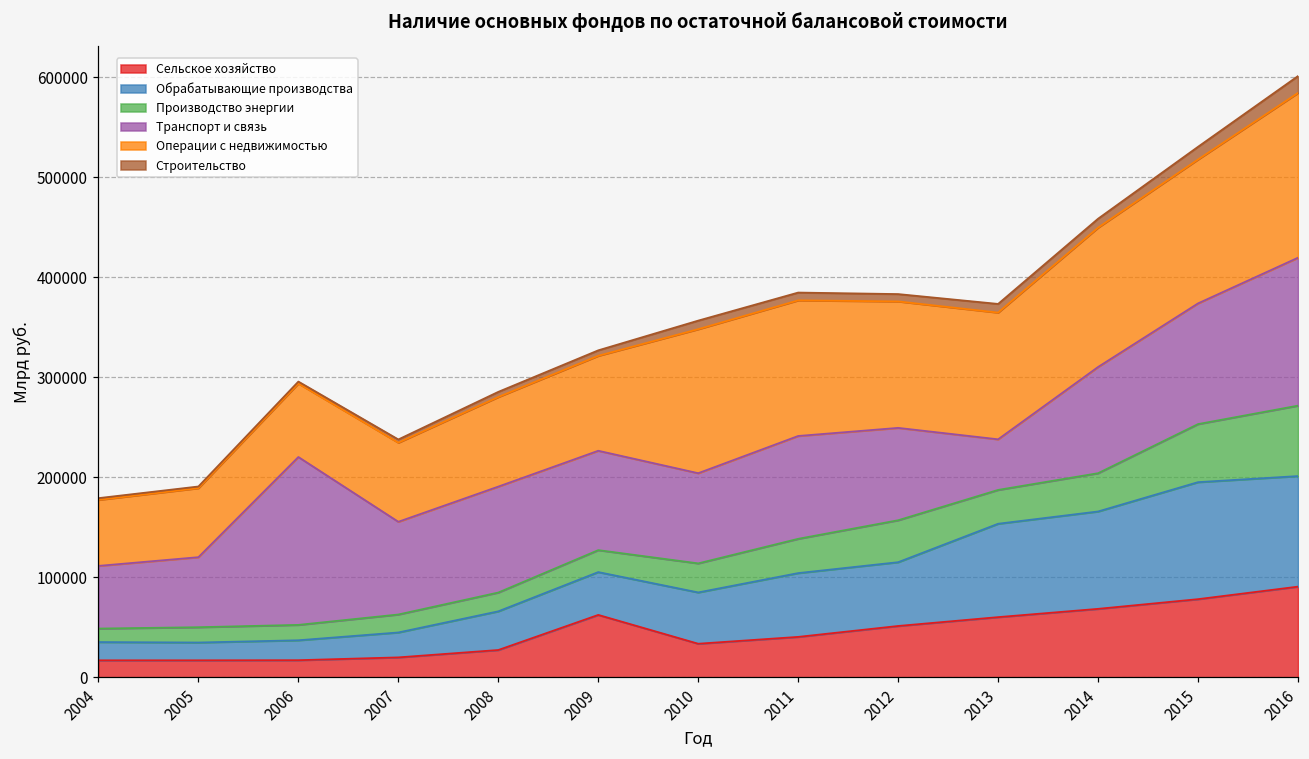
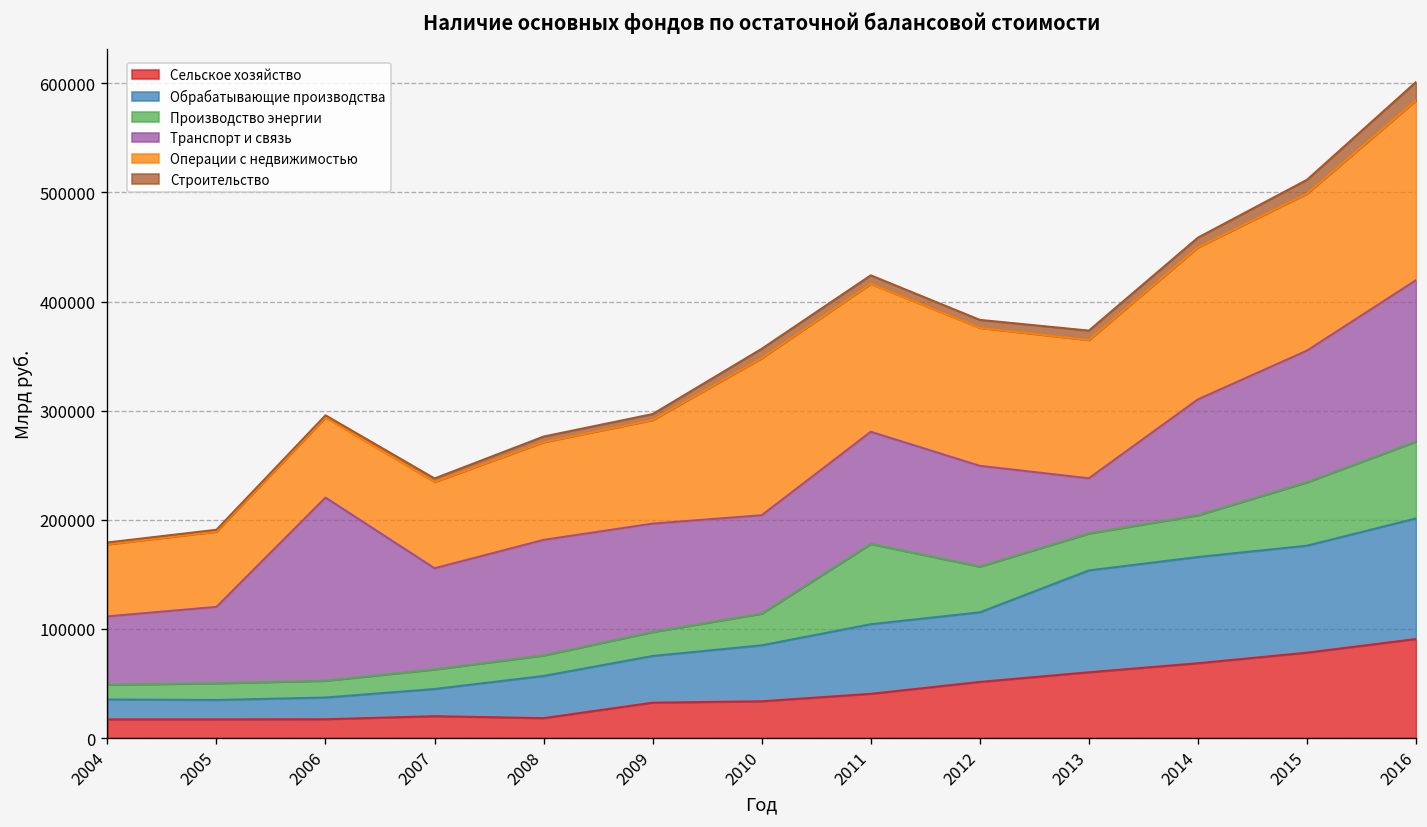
  {
    "Сельское хозяйство": {
      "2004": 20000,
      "2005": 20000,
      "2006": 20000,
      "2007": 20000,
-     "2008": 30000,
-     "2009": 60000,
+     "2008": 20000,
+     "2009": 30000,
      "2010": 30000,
      "2011": 40000,
      "2012": 50000,
      "2013": 60000,
      "2014": 70000,
      "2015": 80000,
      "2016": 90000
    },
    "Обрабатывающие производства": {
      "2004": 20000,
      "2005": 20000,
      "2006": 20000,
      "2007": 20000,
      "2008": 40000,
      "2009": 40000,
      "2010": 50000,
      "2011": 60000,
      "2012": 60000,
      "2013": 90000,
      "2014": 100000,
-     "2015": 120000,
+     "2015": 100000,
      "2016": 110000
    },
    "Производство энергии": {
      "2004": 10000,
      "2005": 20000,
      "2006": 20000,
      "2007": 20000,
      "2008": 20000,
      "2009": 20000,
      "2010": 30000,
-     "2011": 30000,
+     "2011": 70000,
      "2012": 40000,
      "2013": 30000,
      "2014": 40000,
      "2015": 60000,
      "2016": 70000
    },
    "Транспорт и связь": {
      "2004": 60000,
      "2005": 70000,
      "2006": 170000,
      "2007": 90000,
      "2008": 110000,
      "2009": 100000,
      "2010": 90000,
      "2011": 100000,
      "2012": 90000,
      "2013": 50000,
      "2014": 110000,
      "2015": 120000,
      "2016": 150000
    },
    "Операции с недвижимостью": {
      "2007": 80000,
      "2008": 90000,
      "2009": 90000,
      "2010": 140000,
      "2011": 140000,
      "2012": 130000,
      "2013": 130000,
      "2014": 140000,
      "2015": 140000,
      "2016": 160000
    },
    "Строительство": {
      "2007": 0,
      "2008": 10000,
      "2009": 10000,
      "2010": 10000,
      "2011": 10000,
      "2012": 10000,
      "2013": 10000,
      "2014": 10000,
      "2015": 10000,
      "2016": 20000
    }
  }
